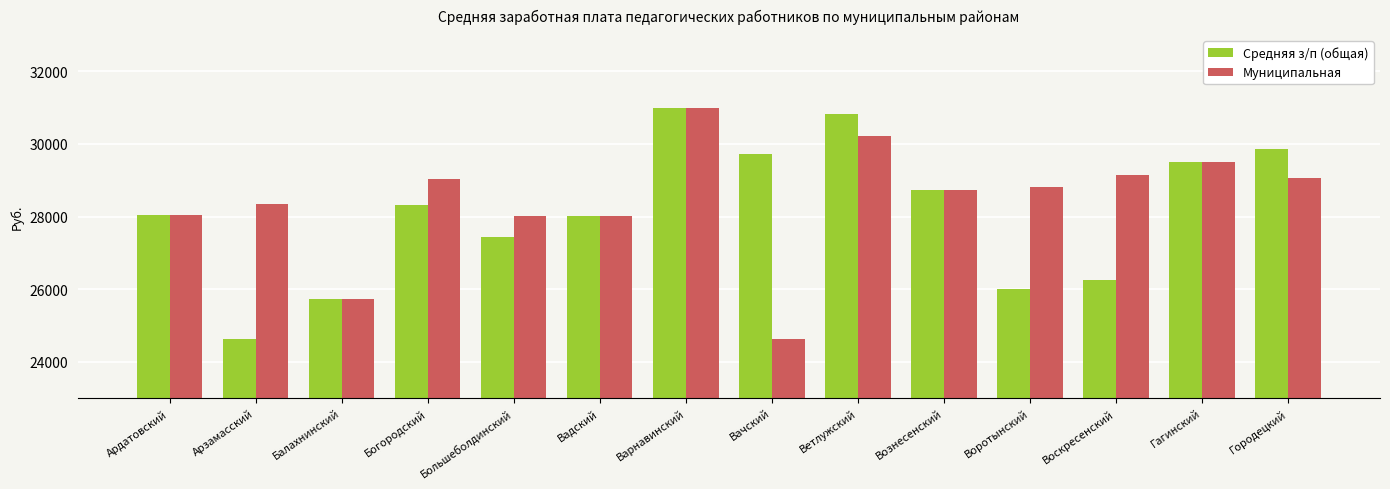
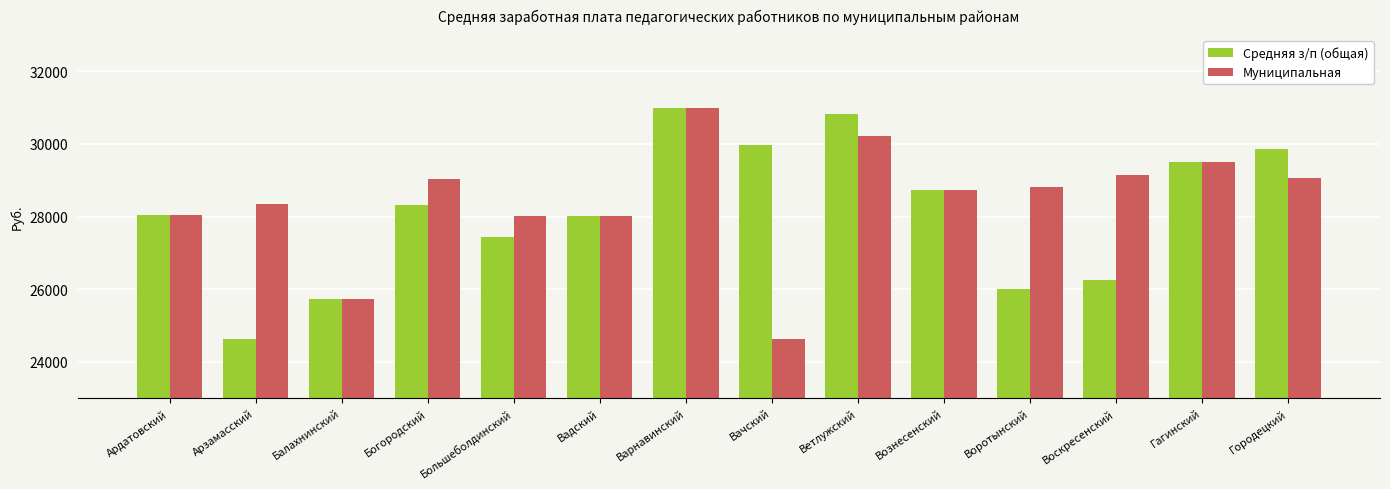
  {
    "Средняя з/п (общая)": {
      "Ардатовский": 28000,
      "Арзамасский": 24600,
      "Балахнинский": 25700,
      "Богородский": 28300,
      "Большеболдинский": 27400,
      "Вадский": 28000,
      "Варнавинский": 31000,
-     "Вачский": 29700,
+     "Вачский": 30000,
      "Ветлужский": 30800,
      "Вознесенский": 28700,
      "Воротынский": 26000,
      "Воскресенский": 26200,
      "Гагинский": 29500,
      "Городецкий": 29900
    },
    "Муниципальная": {
      "Ардатовский": 28000,
      "Арзамасский": 28300,
      "Балахнинский": 25700,
      "Богородский": 29000,
      "Большеболдинский": 28000,
      "Вадский": 28000,
      "Варнавинский": 31000,
      "Вачский": 24600,
      "Ветлужский": 30200,
      "Вознесенский": 28700,
      "Воротынский": 28800,
      "Воскресенский": 29100,
      "Гагинский": 29500,
      "Городецкий": 29100
    }
  }
